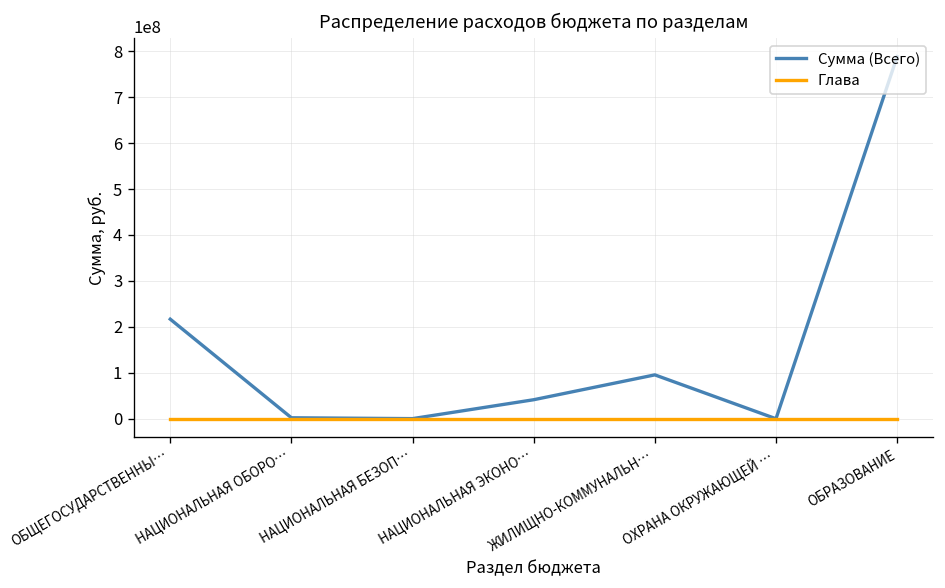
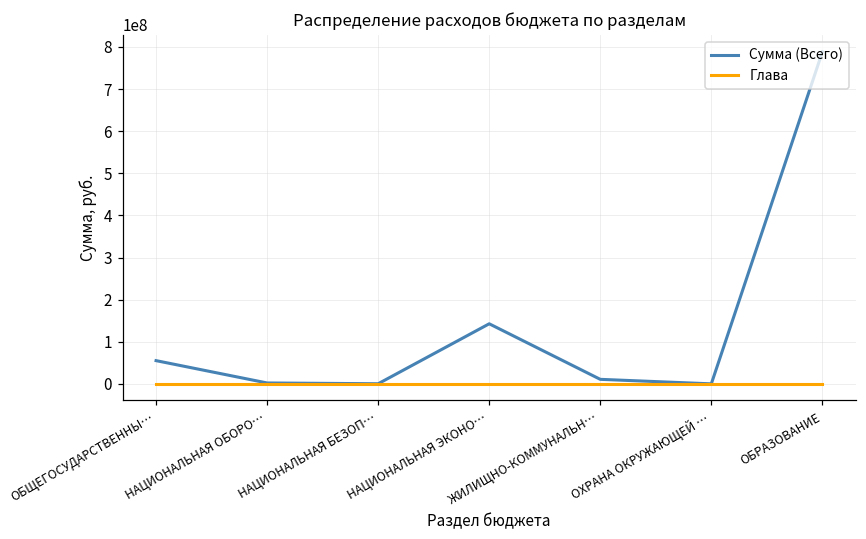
  {
    "Сумма (Всего)": {
-     "ОБЩЕГОСУДАРСТВЕННЫ…": 220000000,
-     "НАЦИОНАЛЬНАЯ ЭКОНО…": 40000000,
-     "ЖИЛИЩНО-КОММУНАЛЬН…": 100000000
+     "ОБЩЕГОСУДАРСТВЕННЫ…": 60000000,
+     "НАЦИОНАЛЬНАЯ ЭКОНО…": 140000000,
+     "ЖИЛИЩНО-КОММУНАЛЬН…": 10000000
    },
    "Глава": {
      "ОБЩЕГОСУДАРСТВЕННЫ…": 0,
      "НАЦИОНАЛЬНАЯ ЭКОНО…": 0,
      "ЖИЛИЩНО-КОММУНАЛЬН…": 0,
      "ОБРАЗОВАНИЕ": 0
    }
  }
